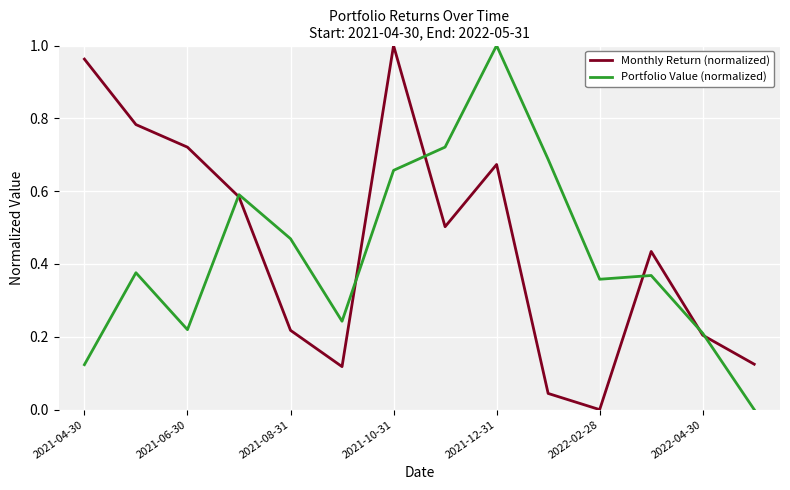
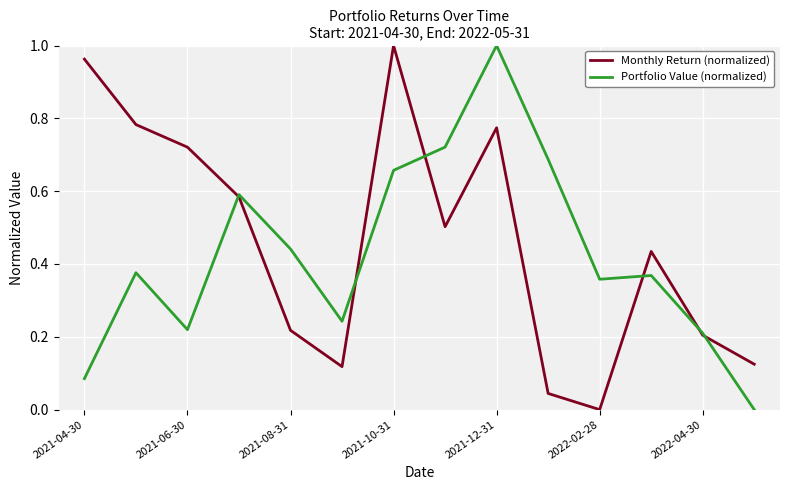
  {
    "Monthly Return (normalized)": {
      "2021-04-30": 0.96,
      "2021-06-30": 0.72,
      "2021-08-31": 0.22,
      "2021-10-31": 1.00,
-     "2021-12-31": 0.67,
+     "2021-12-31": 0.77,
      "2022-02-28": 0.00
    },
    "Portfolio Value (normalized)": {
-     "2021-04-30": 0.12,
+     "2021-04-30": 0.09,
      "2021-06-30": 0.22,
-     "2021-08-31": 0.47,
+     "2021-08-31": 0.44,
      "2021-10-31": 0.66,
      "2021-12-31": 1.00,
      "2022-02-28": 0.36
    }
  }
